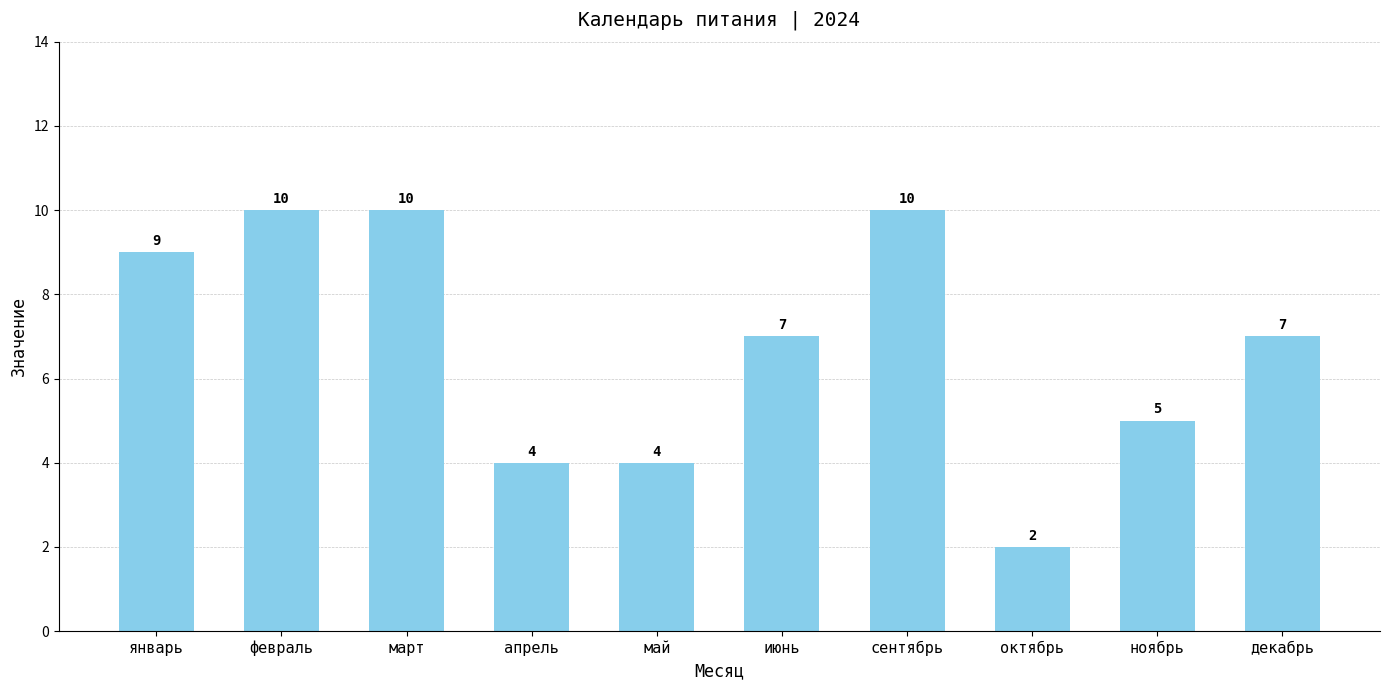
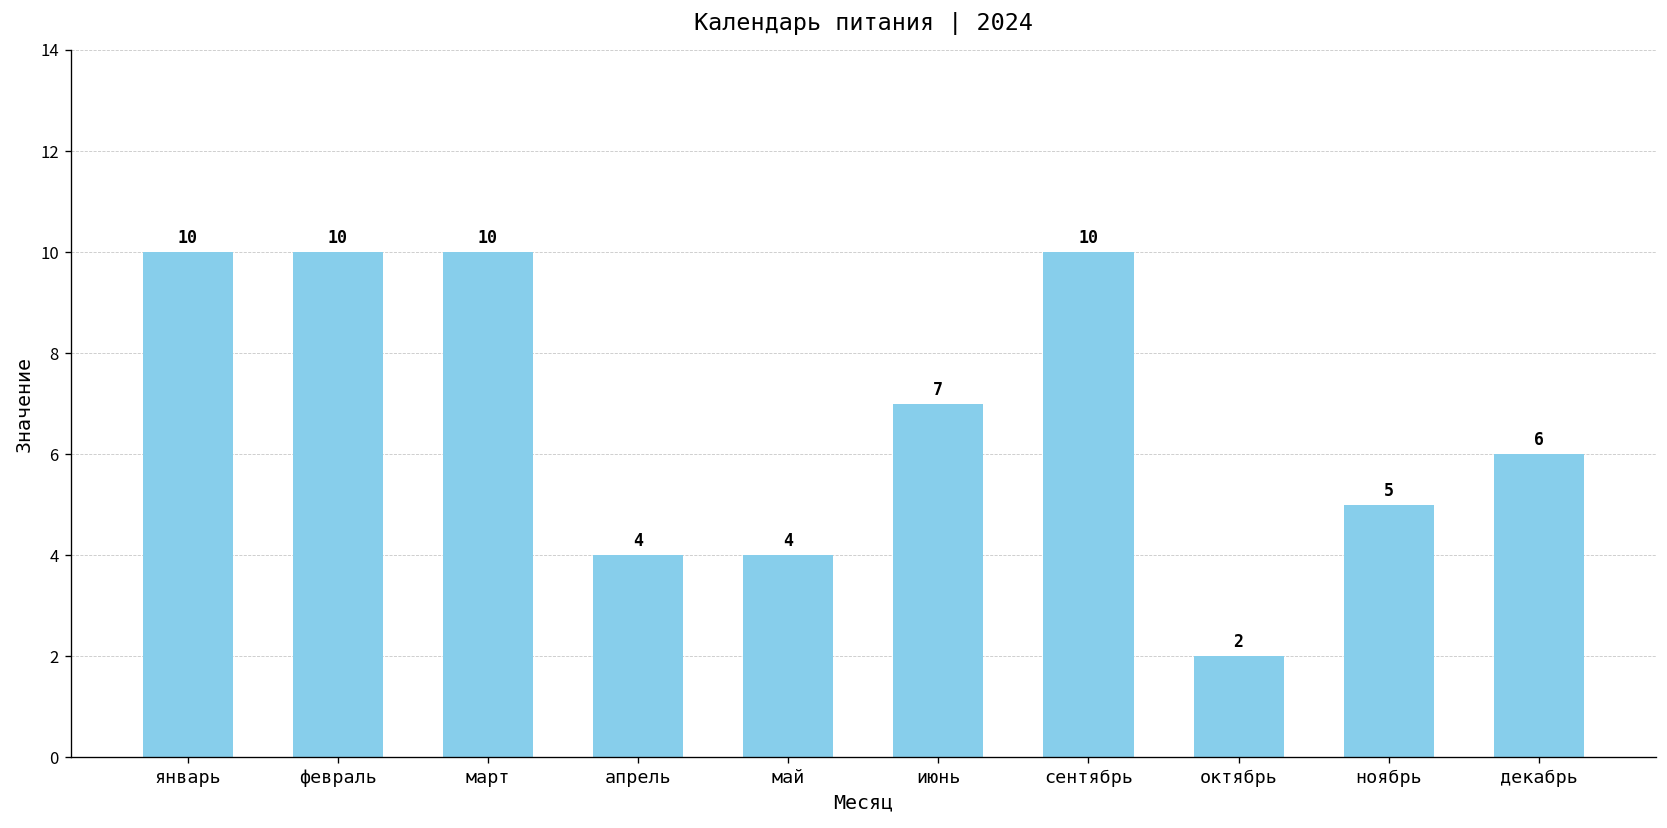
  {
-   "январь": 9,
+   "январь": 10,
    "февраль": 10,
    "март": 10,
    "апрель": 4,
    "май": 4,
    "июнь": 7,
    "сентябрь": 10,
    "октябрь": 2,
    "ноябрь": 5,
-   "декабрь": 7
+   "декабрь": 6
  }
